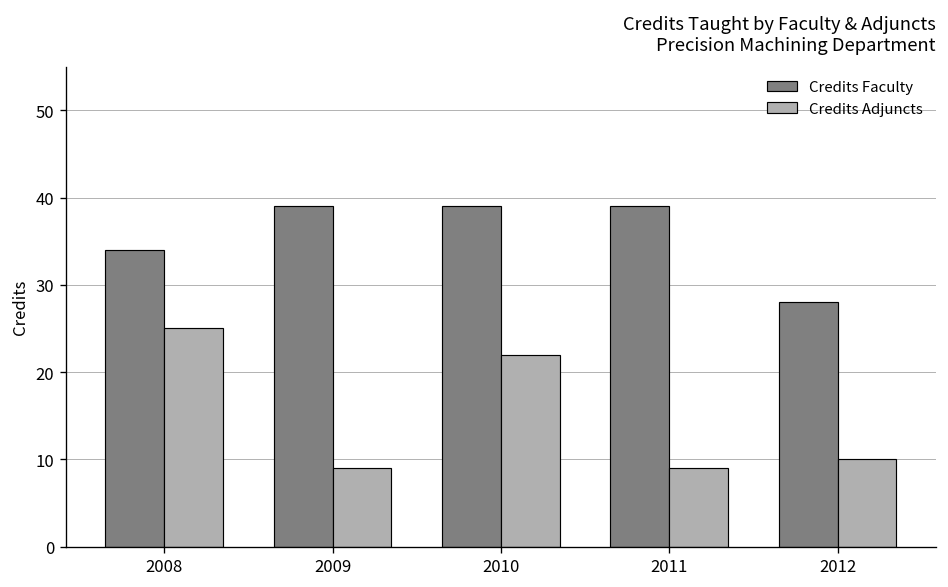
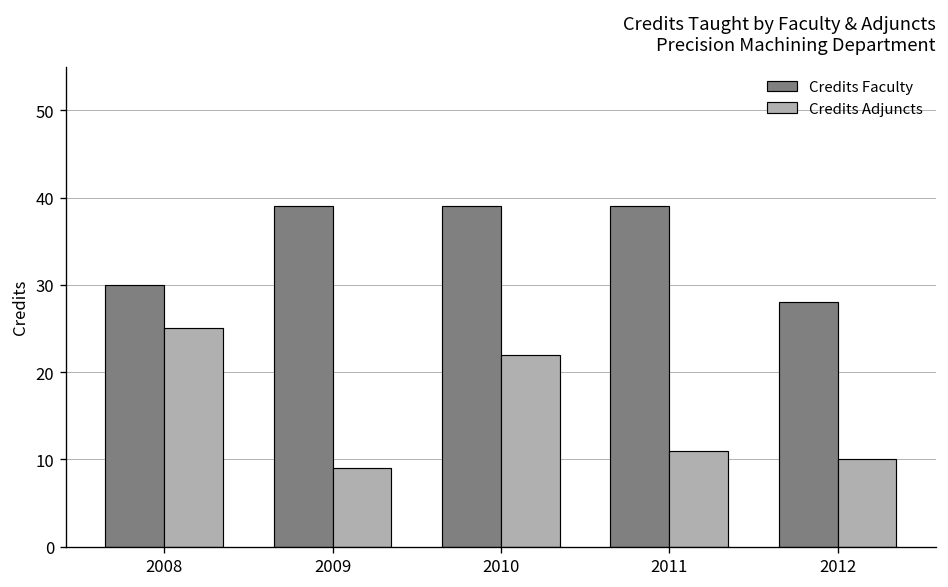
  {
    "Credits Faculty": {
-     "2008": 34,
+     "2008": 30,
      "2009": 39,
      "2010": 39,
      "2011": 39,
      "2012": 28
    },
    "Credits Adjuncts": {
      "2008": 25,
      "2009": 9,
      "2010": 22,
-     "2011": 9,
+     "2011": 11,
      "2012": 10
    }
  }
